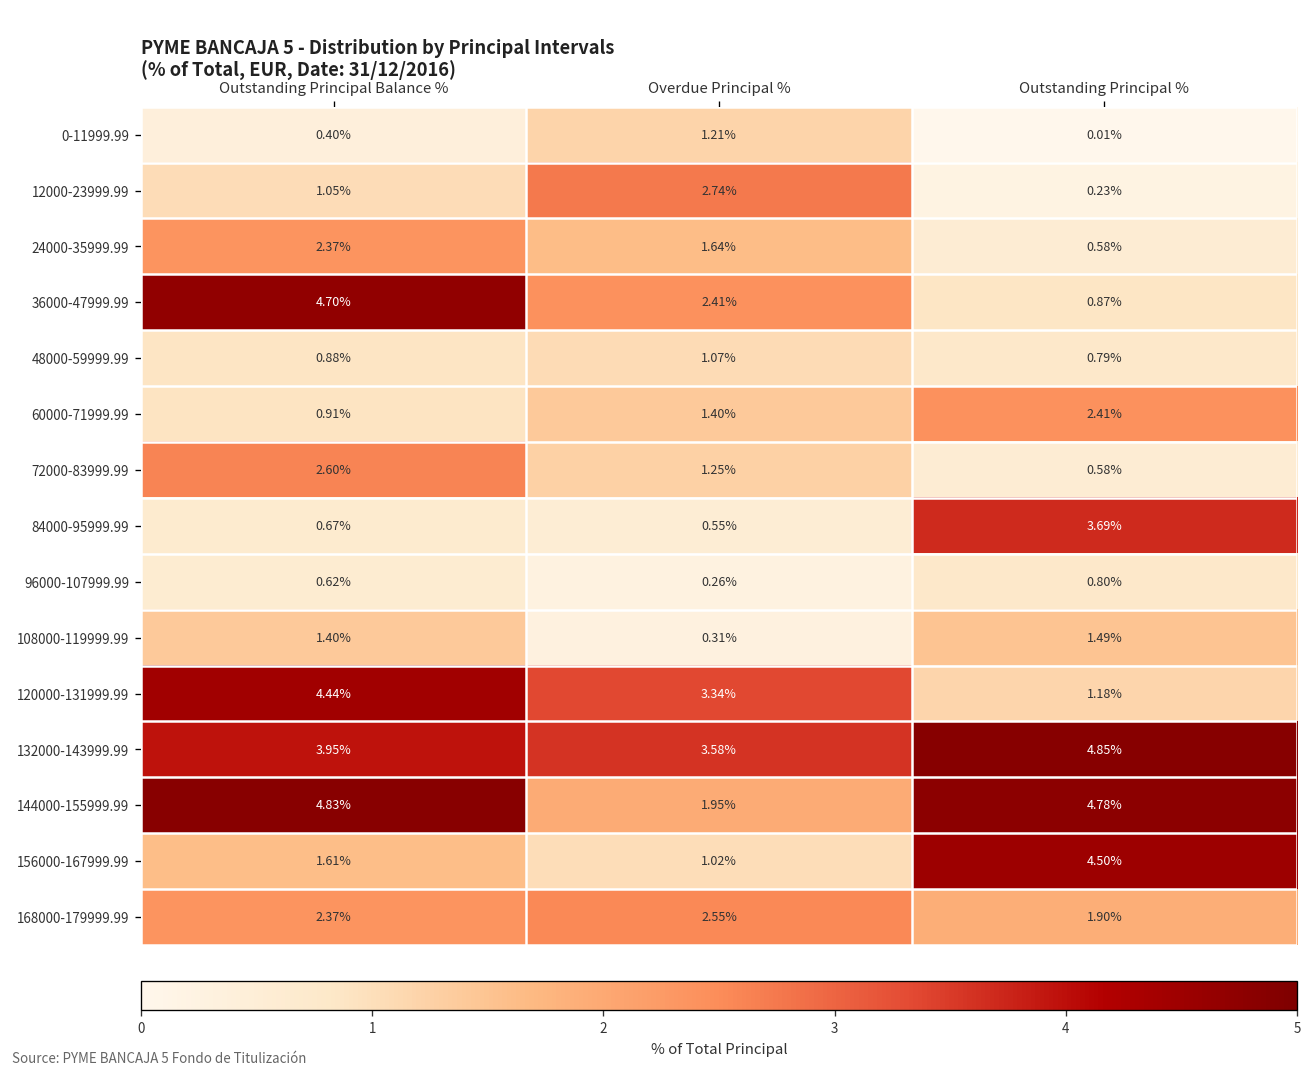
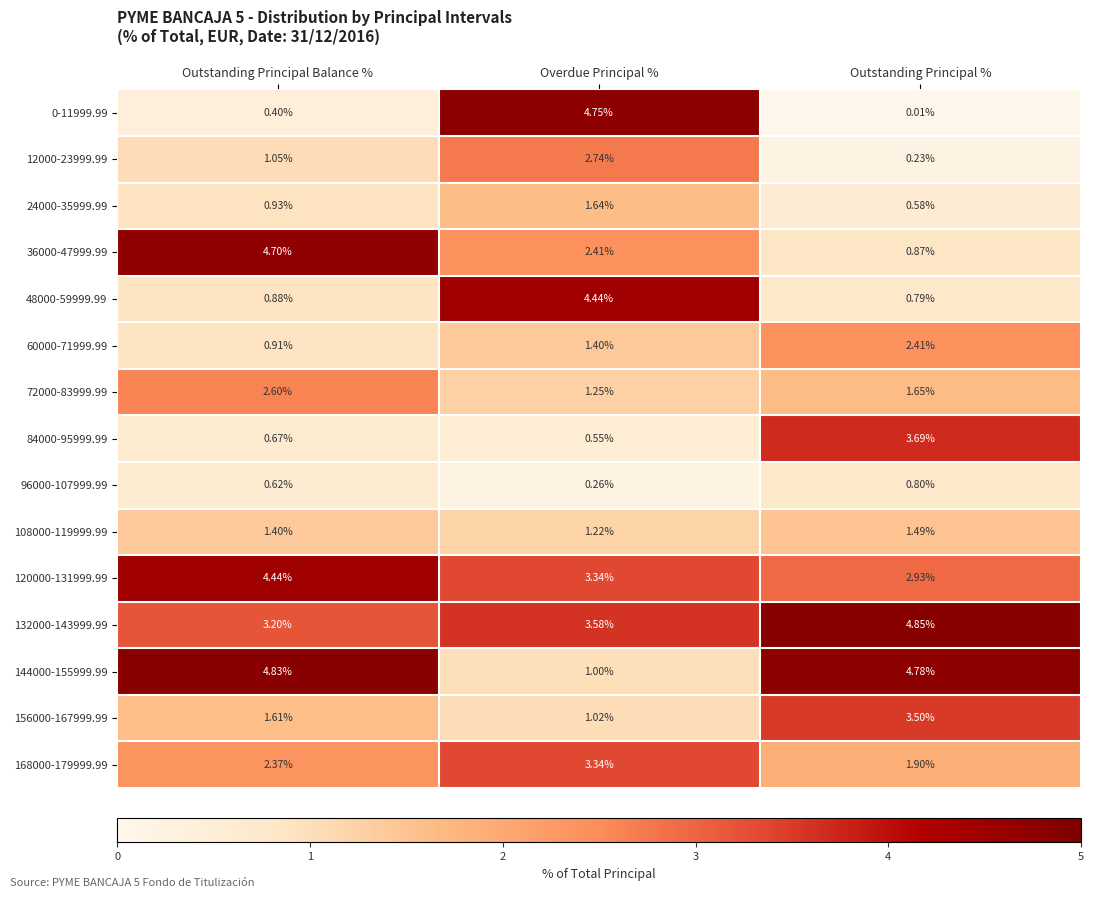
  {
    "0-11999.99": {
      "Outstanding Principal Balance %": "0.40%",
-     "Overdue Principal %": "1.21%",
+     "Overdue Principal %": "4.75%",
      "Outstanding Principal %": "0.01%"
    },
    "12000-23999.99": {
      "Outstanding Principal Balance %": "1.05%",
      "Overdue Principal %": "2.74%",
      "Outstanding Principal %": "0.23%"
    },
    "24000-35999.99": {
-     "Outstanding Principal Balance %": "2.37%",
+     "Outstanding Principal Balance %": "0.93%",
      "Overdue Principal %": "1.64%",
      "Outstanding Principal %": "0.58%"
    },
    "36000-47999.99": {
      "Outstanding Principal Balance %": "4.70%",
      "Overdue Principal %": "2.41%",
      "Outstanding Principal %": "0.87%"
    },
    "48000-59999.99": {
      "Outstanding Principal Balance %": "0.88%",
-     "Overdue Principal %": "1.07%",
+     "Overdue Principal %": "4.44%",
      "Outstanding Principal %": "0.79%"
    },
    "60000-71999.99": {
      "Outstanding Principal Balance %": "0.91%",
      "Overdue Principal %": "1.40%",
      "Outstanding Principal %": "2.41%"
    },
    "72000-83999.99": {
      "Outstanding Principal Balance %": "2.60%",
      "Overdue Principal %": "1.25%",
-     "Outstanding Principal %": "0.58%"
+     "Outstanding Principal %": "1.65%"
    },
    "84000-95999.99": {
      "Outstanding Principal Balance %": "0.67%",
      "Overdue Principal %": "0.55%",
      "Outstanding Principal %": "3.69%"
    },
    "96000-107999.99": {
      "Outstanding Principal Balance %": "0.62%",
      "Overdue Principal %": "0.26%",
      "Outstanding Principal %": "0.80%"
    },
    "108000-119999.99": {
      "Outstanding Principal Balance %": "1.40%",
-     "Overdue Principal %": "0.31%",
+     "Overdue Principal %": "1.22%",
      "Outstanding Principal %": "1.49%"
    },
    "120000-131999.99": {
      "Outstanding Principal Balance %": "4.44%",
      "Overdue Principal %": "3.34%",
-     "Outstanding Principal %": "1.18%"
+     "Outstanding Principal %": "2.93%"
    },
    "132000-143999.99": {
-     "Outstanding Principal Balance %": "3.95%",
+     "Outstanding Principal Balance %": "3.20%",
      "Overdue Principal %": "3.58%",
      "Outstanding Principal %": "4.85%"
    },
    "144000-155999.99": {
      "Outstanding Principal Balance %": "4.83%",
-     "Overdue Principal %": "1.95%",
+     "Overdue Principal %": "1.00%",
      "Outstanding Principal %": "4.78%"
    },
    "156000-167999.99": {
      "Outstanding Principal Balance %": "1.61%",
      "Overdue Principal %": "1.02%",
-     "Outstanding Principal %": "4.50%"
+     "Outstanding Principal %": "3.50%"
    },
    "168000-179999.99": {
      "Outstanding Principal Balance %": "2.37%",
-     "Overdue Principal %": "2.55%",
+     "Overdue Principal %": "3.34%",
      "Outstanding Principal %": "1.90%"
    }
  }
